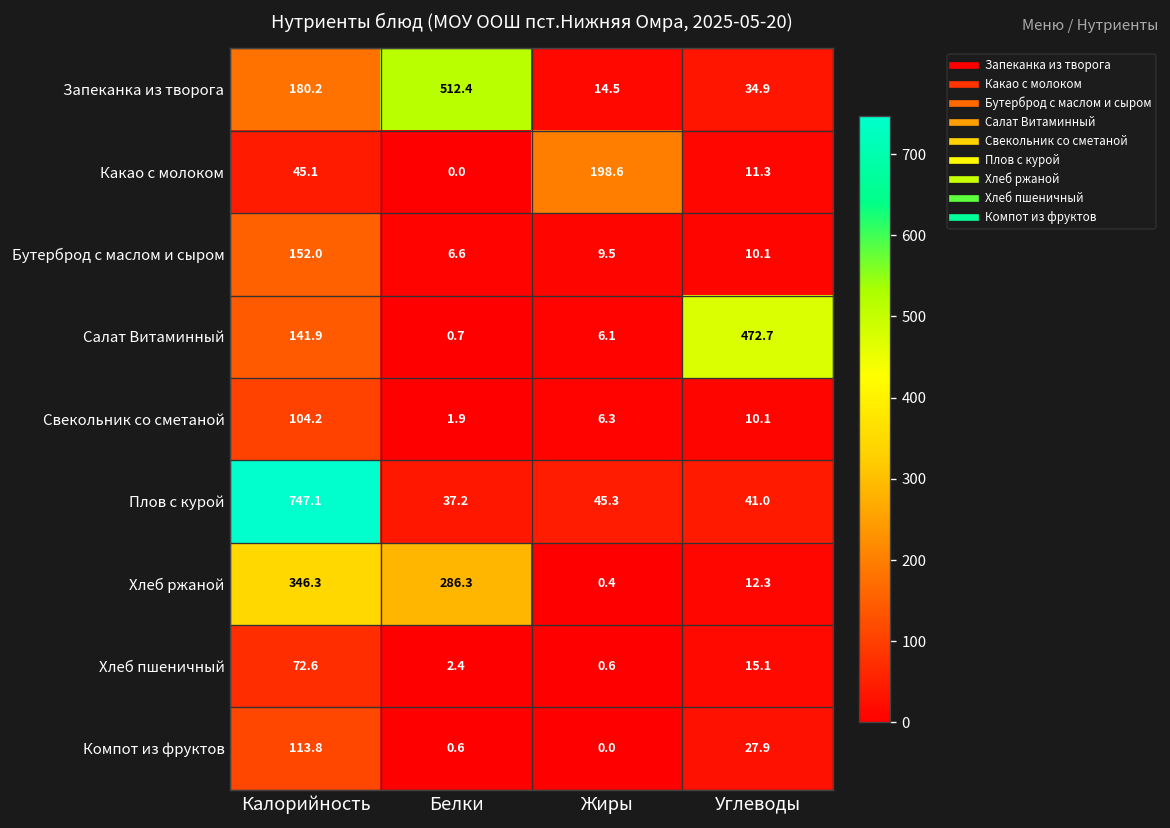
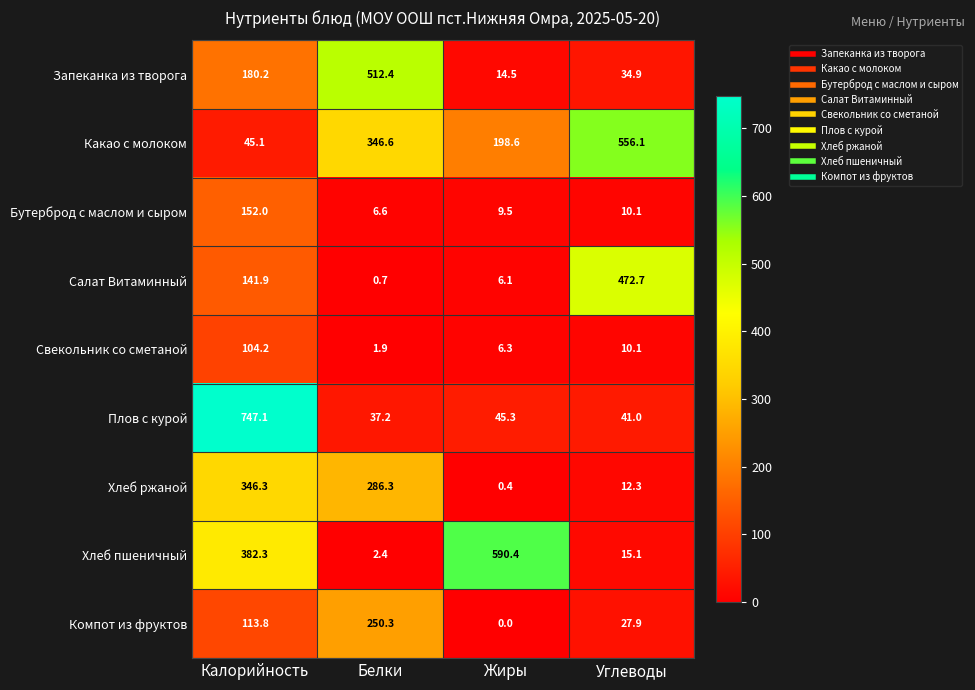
  {
    "Запеканка из творога": {
      "Калорийность": 180.2,
      "Белки": 512.4,
      "Жиры": 14.5,
      "Углеводы": 34.9
    },
    "Какао с молоком": {
      "Калорийность": 45.1,
-     "Белки": 0.0,
+     "Белки": 346.6,
      "Жиры": 198.6,
-     "Углеводы": 11.3
+     "Углеводы": 556.1
    },
    "Бутерброд с маслом и сыром": {
      "Калорийность": 152.0,
      "Белки": 6.6,
      "Жиры": 9.5,
      "Углеводы": 10.1
    },
    "Салат Витаминный": {
      "Калорийность": 141.9,
      "Белки": 0.7,
      "Жиры": 6.1,
      "Углеводы": 472.7
    },
    "Свекольник со сметаной": {
      "Калорийность": 104.2,
      "Белки": 1.9,
      "Жиры": 6.3,
      "Углеводы": 10.1
    },
    "Плов с курой": {
      "Калорийность": 747.1,
      "Белки": 37.2,
      "Жиры": 45.3,
      "Углеводы": 41.0
    },
    "Хлеб ржаной": {
      "Калорийность": 346.3,
      "Белки": 286.3,
      "Жиры": 0.4,
      "Углеводы": 12.3
    },
    "Хлеб пшеничный": {
-     "Калорийность": 72.6,
+     "Калорийность": 382.3,
      "Белки": 2.4,
-     "Жиры": 0.6,
+     "Жиры": 590.4,
      "Углеводы": 15.1
    },
    "Компот из фруктов": {
      "Калорийность": 113.8,
-     "Белки": 0.6,
+     "Белки": 250.3,
      "Жиры": 0.0,
      "Углеводы": 27.9
    }
  }
